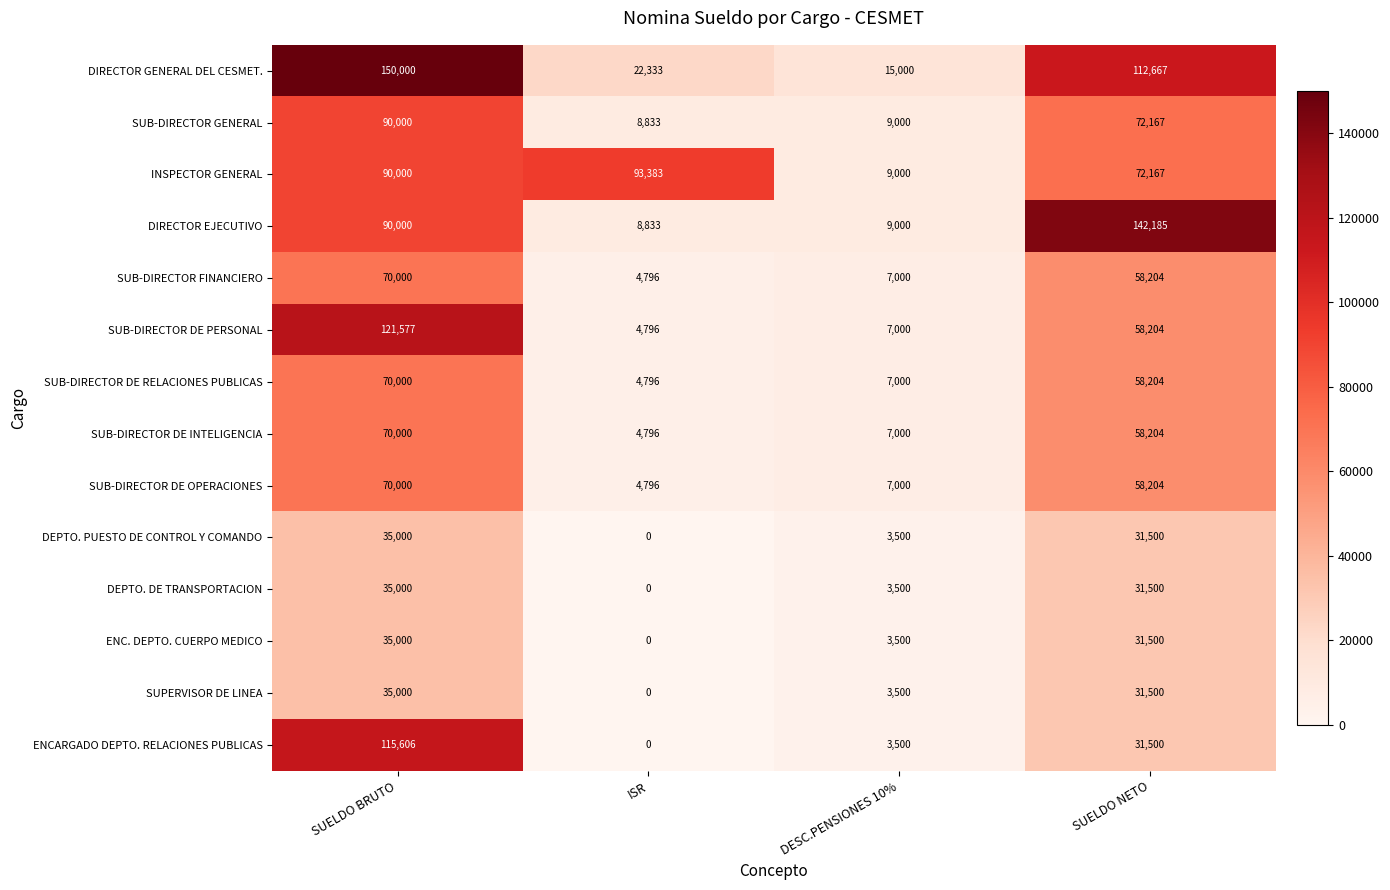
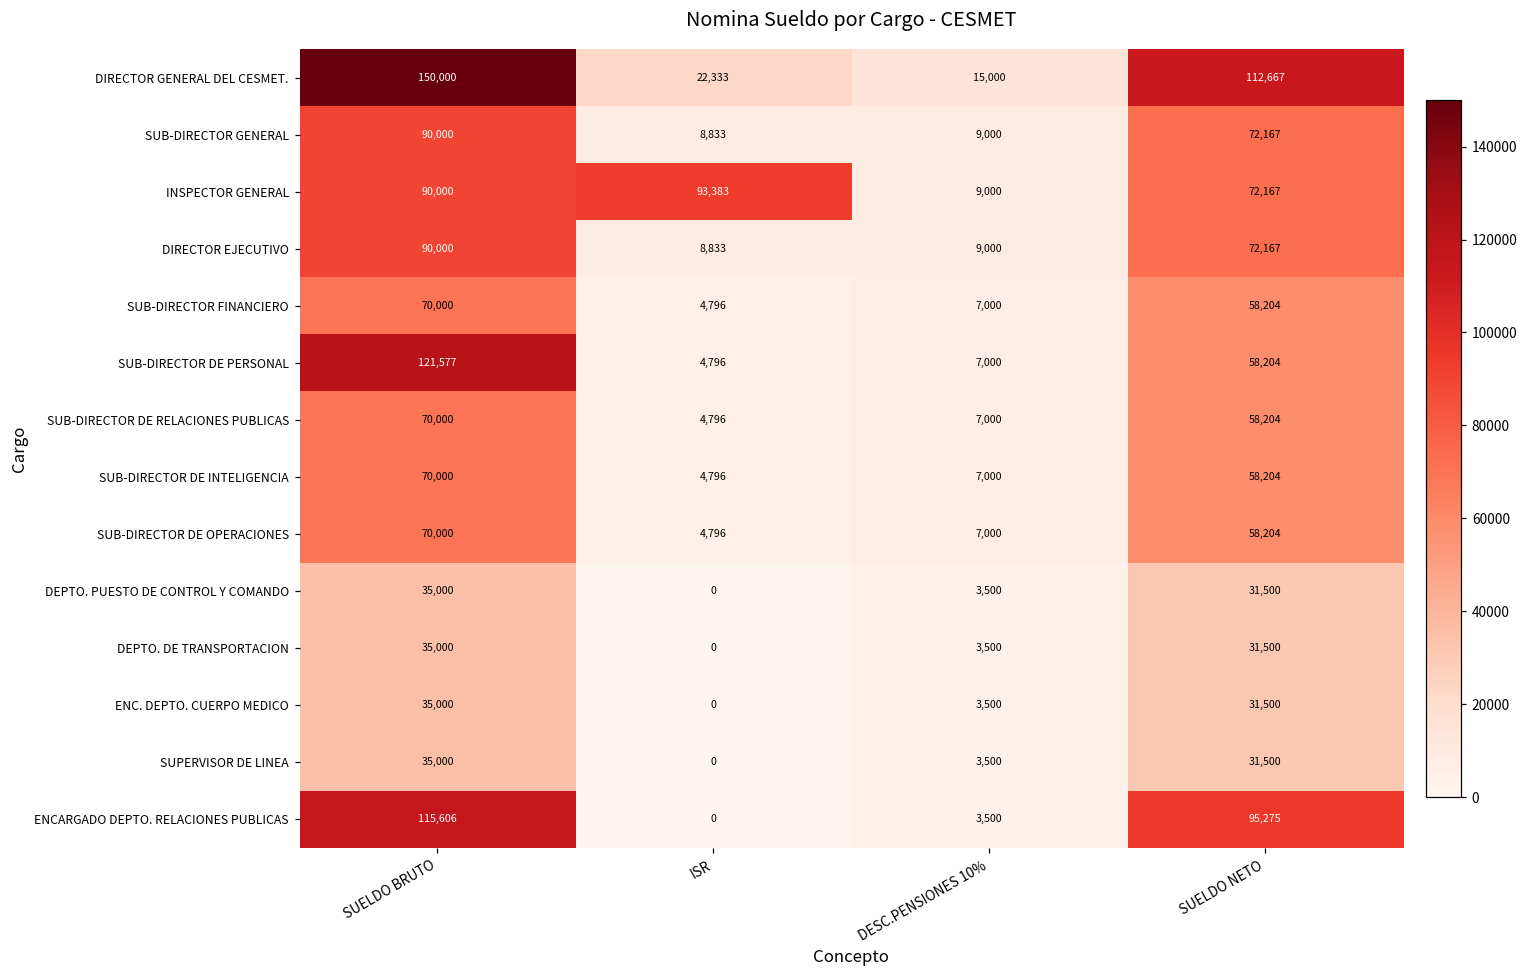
  {
    "DIRECTOR GENERAL DEL CESMET.": {
      "SUELDO BRUTO": "150,000",
      "ISR": "22,333",
      "DESC.PENSIONES 10%": "15,000",
      "SUELDO NETO": "112,667"
    },
    "SUB-DIRECTOR GENERAL": {
      "SUELDO BRUTO": "90,000",
      "ISR": "8,833",
      "DESC.PENSIONES 10%": "9,000",
      "SUELDO NETO": "72,167"
    },
    "INSPECTOR GENERAL": {
      "SUELDO BRUTO": "90,000",
      "ISR": "93,383",
      "DESC.PENSIONES 10%": "9,000",
      "SUELDO NETO": "72,167"
    },
    "DIRECTOR EJECUTIVO": {
      "SUELDO BRUTO": "90,000",
      "ISR": "8,833",
      "DESC.PENSIONES 10%": "9,000",
-     "SUELDO NETO": "142,185"
+     "SUELDO NETO": "72,167"
    },
    "SUB-DIRECTOR FINANCIERO": {
      "SUELDO BRUTO": "70,000",
      "ISR": "4,796",
      "DESC.PENSIONES 10%": "7,000",
      "SUELDO NETO": "58,204"
    },
    "SUB-DIRECTOR DE PERSONAL": {
      "SUELDO BRUTO": "121,577",
      "ISR": "4,796",
      "DESC.PENSIONES 10%": "7,000",
      "SUELDO NETO": "58,204"
    },
    "SUB-DIRECTOR DE RELACIONES PUBLICAS": {
      "SUELDO BRUTO": "70,000",
      "ISR": "4,796",
      "DESC.PENSIONES 10%": "7,000",
      "SUELDO NETO": "58,204"
    },
    "SUB-DIRECTOR DE INTELIGENCIA": {
      "SUELDO BRUTO": "70,000",
      "ISR": "4,796",
      "DESC.PENSIONES 10%": "7,000",
      "SUELDO NETO": "58,204"
    },
    "SUB-DIRECTOR DE OPERACIONES": {
      "SUELDO BRUTO": "70,000",
      "ISR": "4,796",
      "DESC.PENSIONES 10%": "7,000",
      "SUELDO NETO": "58,204"
    },
    "DEPTO. PUESTO DE CONTROL Y COMANDO": {
      "SUELDO BRUTO": "35,000",
      "ISR": "0",
      "DESC.PENSIONES 10%": "3,500",
      "SUELDO NETO": "31,500"
    },
    "DEPTO. DE TRANSPORTACION": {
      "SUELDO BRUTO": "35,000",
      "ISR": "0",
      "DESC.PENSIONES 10%": "3,500",
      "SUELDO NETO": "31,500"
    },
    "ENC. DEPTO. CUERPO MEDICO": {
      "SUELDO BRUTO": "35,000",
      "ISR": "0",
      "DESC.PENSIONES 10%": "3,500",
      "SUELDO NETO": "31,500"
    },
    "SUPERVISOR DE LINEA": {
      "SUELDO BRUTO": "35,000",
      "ISR": "0",
      "DESC.PENSIONES 10%": "3,500",
      "SUELDO NETO": "31,500"
    },
    "ENCARGADO DEPTO. RELACIONES PUBLICAS": {
      "SUELDO BRUTO": "115,606",
      "ISR": "0",
      "DESC.PENSIONES 10%": "3,500",
-     "SUELDO NETO": "31,500"
+     "SUELDO NETO": "95,275"
    }
  }
